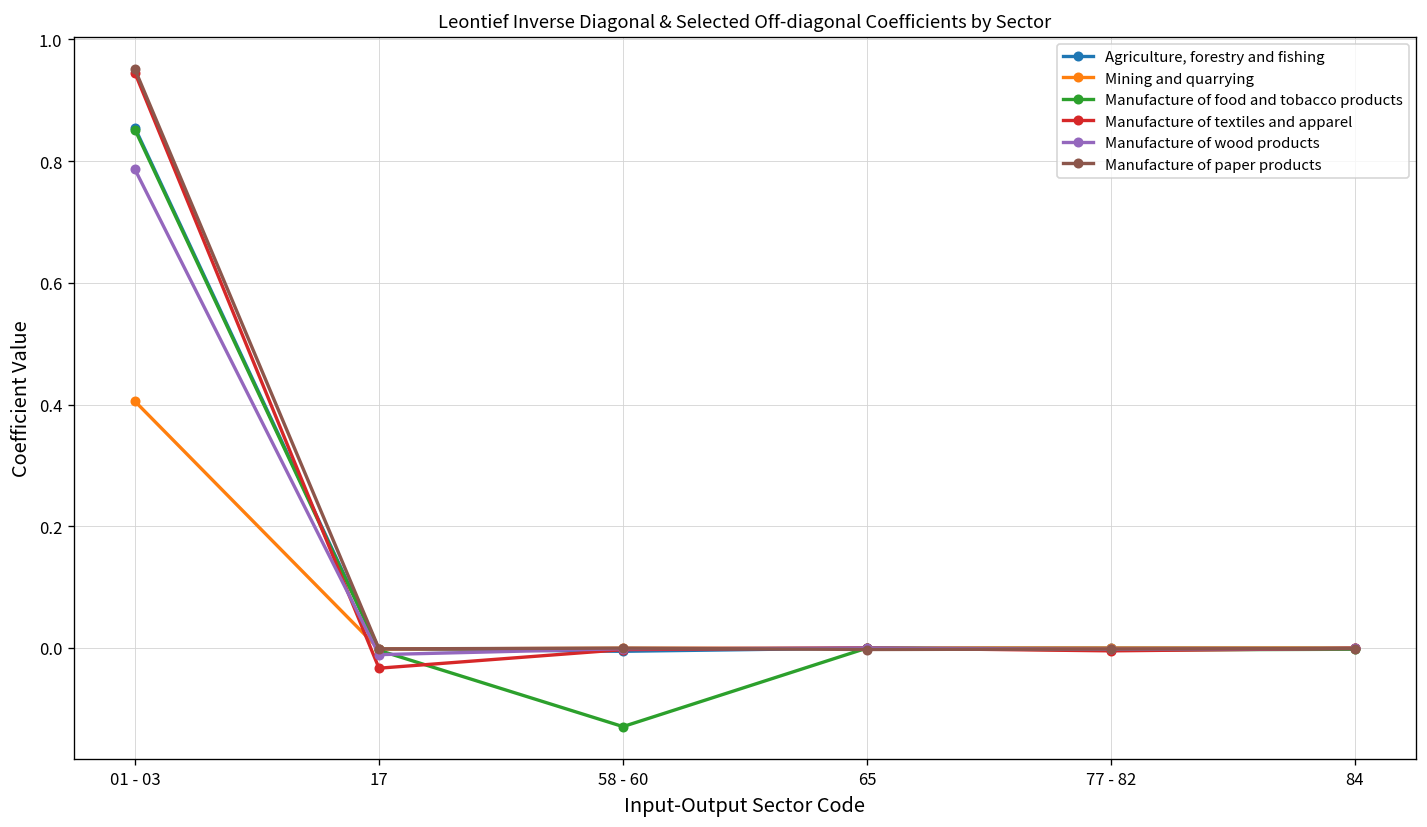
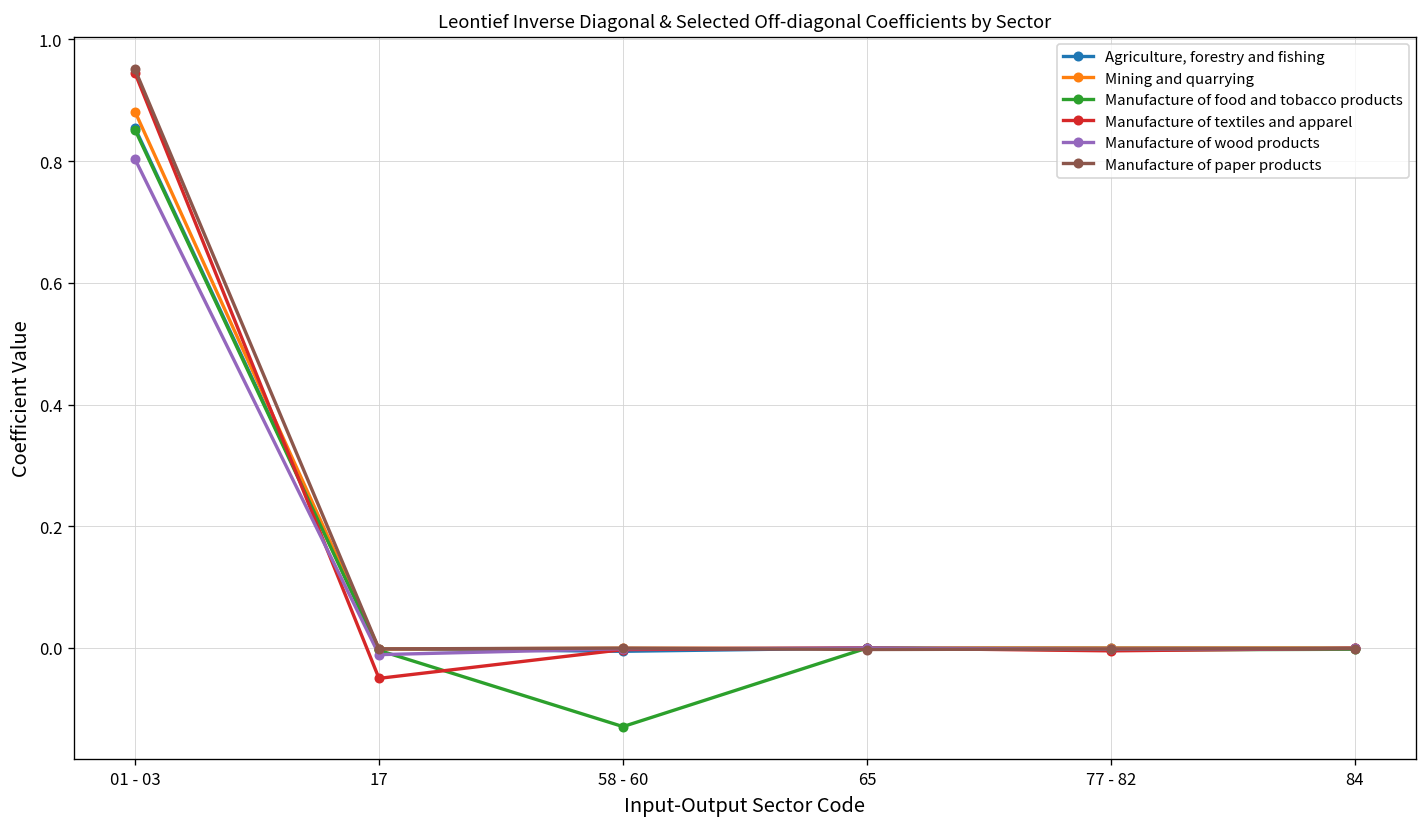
  {
    "Mining and quarrying": {
-     "01 - 03": 0.41
+     "01 - 03": 0.88
    },
    "Manufacture of food and tobacco products": {
      "58 - 60": -0.13
    },
    "Manufacture of textiles and apparel": {
      "01 - 03": 0.94,
-     "17": -0.03
+     "17": -0.05
    },
    "Manufacture of wood products": {
-     "01 - 03": 0.79,
+     "01 - 03": 0.80,
      "17": -0.01
    },
    "Manufacture of paper products": {
      "01 - 03": 0.95
    }
  }
